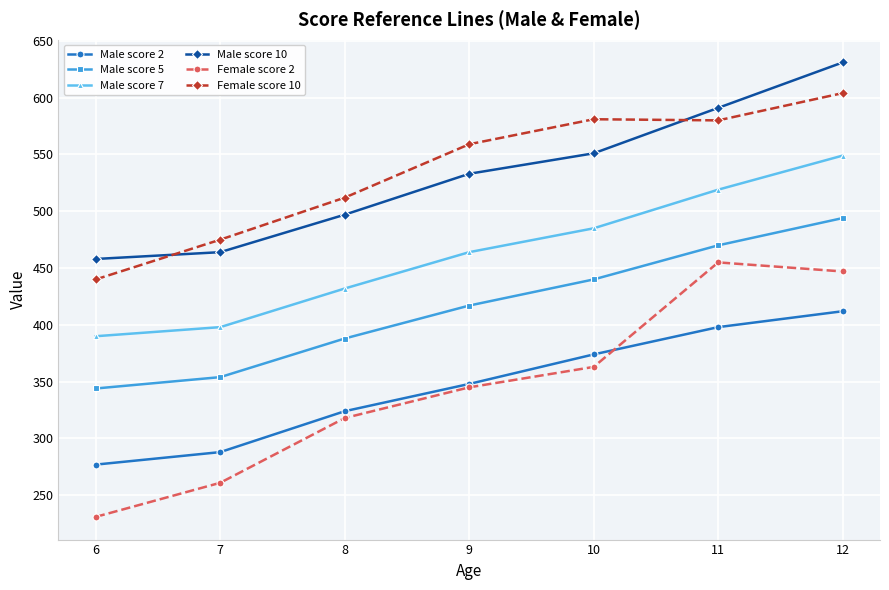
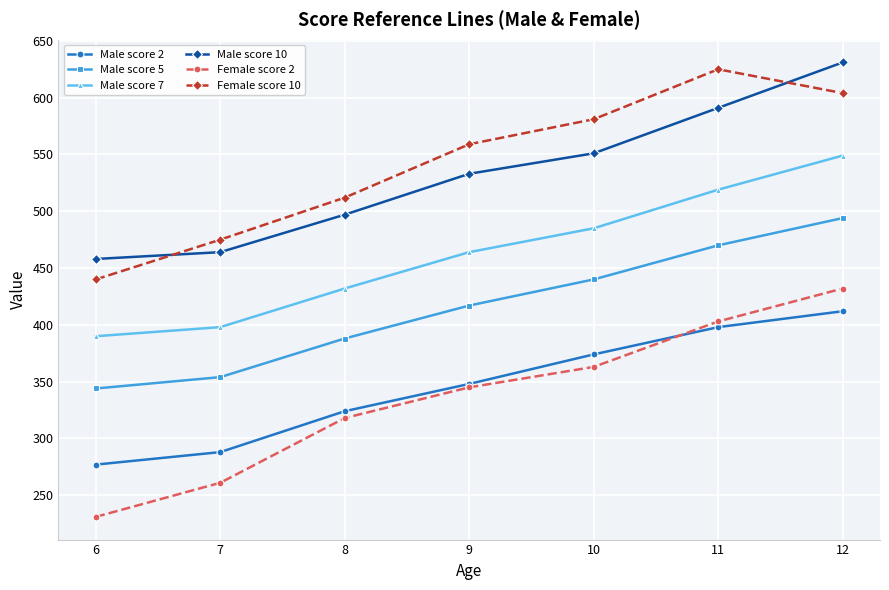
  {
    "Female score 2": {
      "6": 231,
      "7": 261,
      "8": 318,
      "9": 345,
      "10": 363,
-     "11": 455,
-     "12": 447
+     "11": 403,
+     "12": 432
    },
    "Female score 10": {
      "6": 440,
      "7": 475,
      "8": 512,
      "9": 559,
      "10": 581,
-     "11": 580,
+     "11": 625,
      "12": 604
    }
  }
